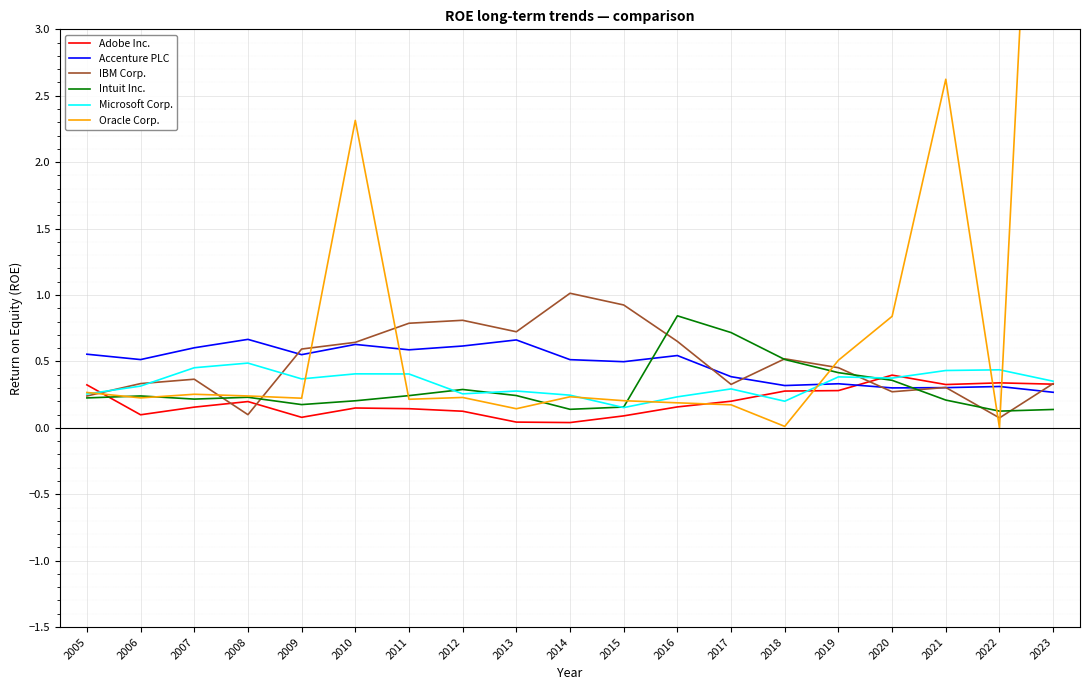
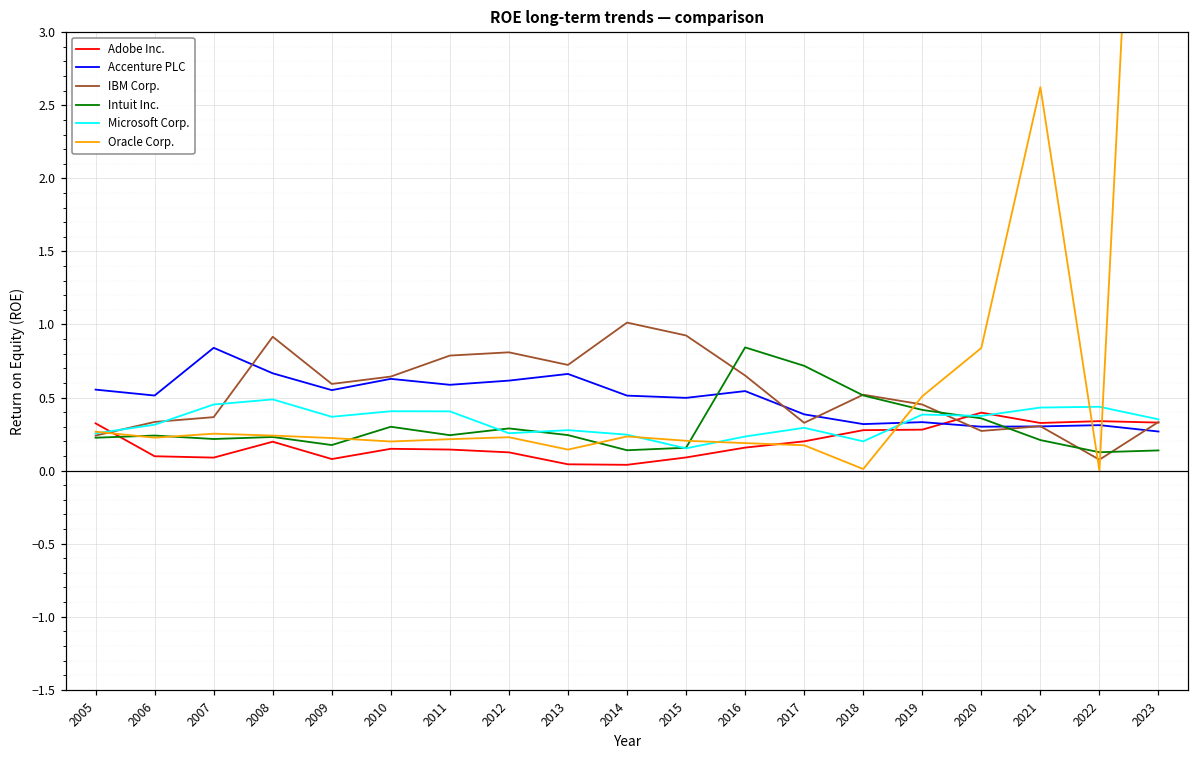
  {
    "Adobe Inc.": {
      "2005": 0.32,
      "2006": 0.10,
-     "2007": 0.16,
+     "2007": 0.09,
      "2008": 0.20,
      "2009": 0.08,
      "2010": 0.15,
      "2011": 0.14,
      "2012": 0.12,
      "2013": 0.04,
      "2014": 0.04,
      "2015": 0.09,
      "2016": 0.16,
      "2017": 0.20,
      "2018": 0.28,
      "2019": 0.28,
      "2020": 0.40,
      "2021": 0.33,
      "2022": 0.34
    },
    "Accenture PLC": {
      "2005": 0.55,
      "2006": 0.51,
-     "2007": 0.60,
+     "2007": 0.84,
      "2008": 0.67,
      "2009": 0.55,
      "2011": 0.59,
      "2012": 0.62,
      "2013": 0.66,
      "2014": 0.51,
      "2015": 0.50,
      "2016": 0.54,
      "2017": 0.39,
      "2018": 0.32,
      "2019": 0.33,
      "2020": 0.30,
      "2022": 0.31,
      "2023": 0.27
    },
    "IBM Corp.": {
      "2007": 0.37,
-     "2008": 0.10,
+     "2008": 0.92,
      "2009": 0.59,
      "2011": 0.79,
      "2012": 0.81,
      "2013": 0.72,
      "2014": 1.01,
      "2015": 0.92,
      "2016": 0.65,
      "2017": 0.33,
      "2019": 0.45,
      "2020": 0.27,
      "2022": 0.07
    },
    "Intuit Inc.": {
      "2007": 0.22,
      "2009": 0.17,
-     "2010": 0.20,
+     "2010": 0.30,
      "2011": 0.24,
      "2012": 0.29,
      "2013": 0.24,
      "2014": 0.14,
      "2016": 0.84,
      "2017": 0.72,
      "2019": 0.42,
      "2021": 0.21,
      "2022": 0.13,
      "2023": 0.14
    },
    "Microsoft Corp.": {
      "2007": 0.45,
      "2008": 0.49,
      "2009": 0.37,
      "2010": 0.41,
      "2011": 0.41,
      "2012": 0.26,
      "2013": 0.28,
      "2016": 0.23,
      "2017": 0.29,
      "2018": 0.20,
      "2019": 0.38,
      "2021": 0.43,
      "2022": 0.44
    },
    "Oracle Corp.": {
      "2007": 0.25,
      "2009": 0.22,
-     "2010": 2.31,
+     "2010": 0.20,
      "2011": 0.21,
      "2012": 0.23,
      "2013": 0.14,
      "2015": 0.20,
      "2016": 0.19,
      "2017": 0.17,
      "2018": 0.01,
      "2019": 0.51,
      "2020": 0.84,
      "2021": 2.62,
      "2022": 0.00
    }
  }
